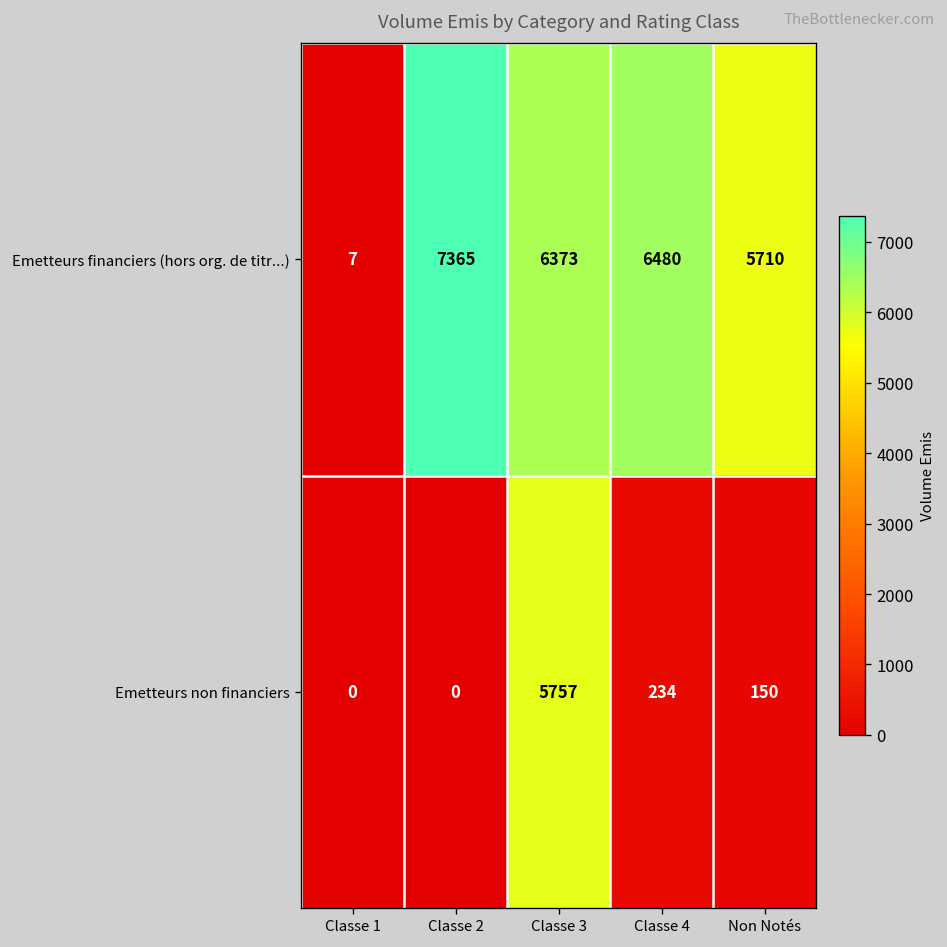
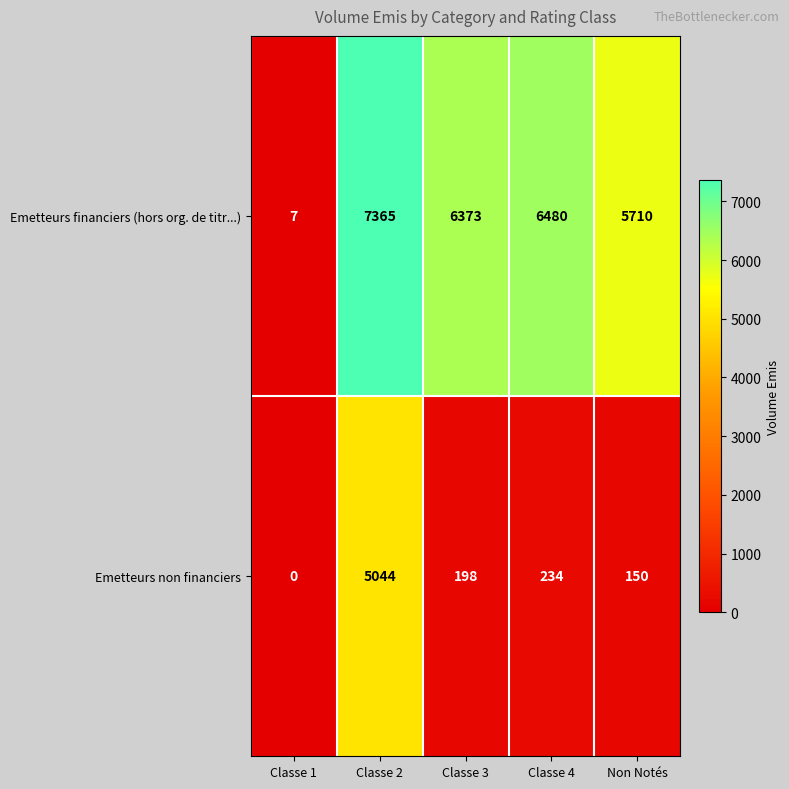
  {
    "Emetteurs financiers (hors org. de titr...)": {
      "Classe 1": 7,
      "Classe 2": 7365,
      "Classe 3": 6373,
      "Classe 4": 6480,
      "Non Notés": 5710
    },
    "Emetteurs non financiers": {
      "Classe 1": 0,
-     "Classe 2": 0,
-     "Classe 3": 5757,
+     "Classe 2": 5044,
+     "Classe 3": 198,
      "Classe 4": 234,
      "Non Notés": 150
    }
  }
